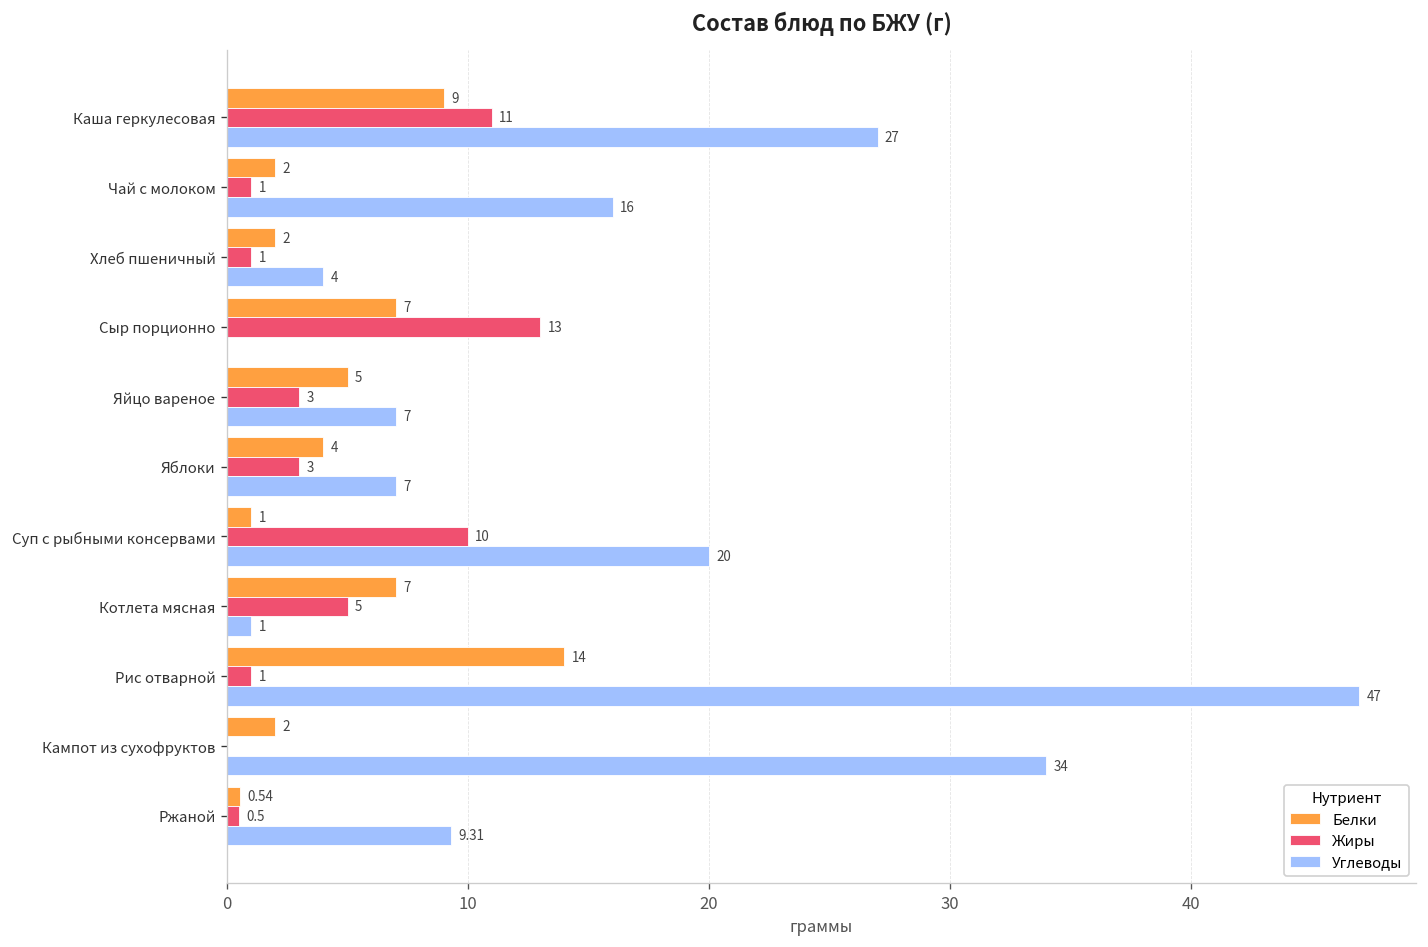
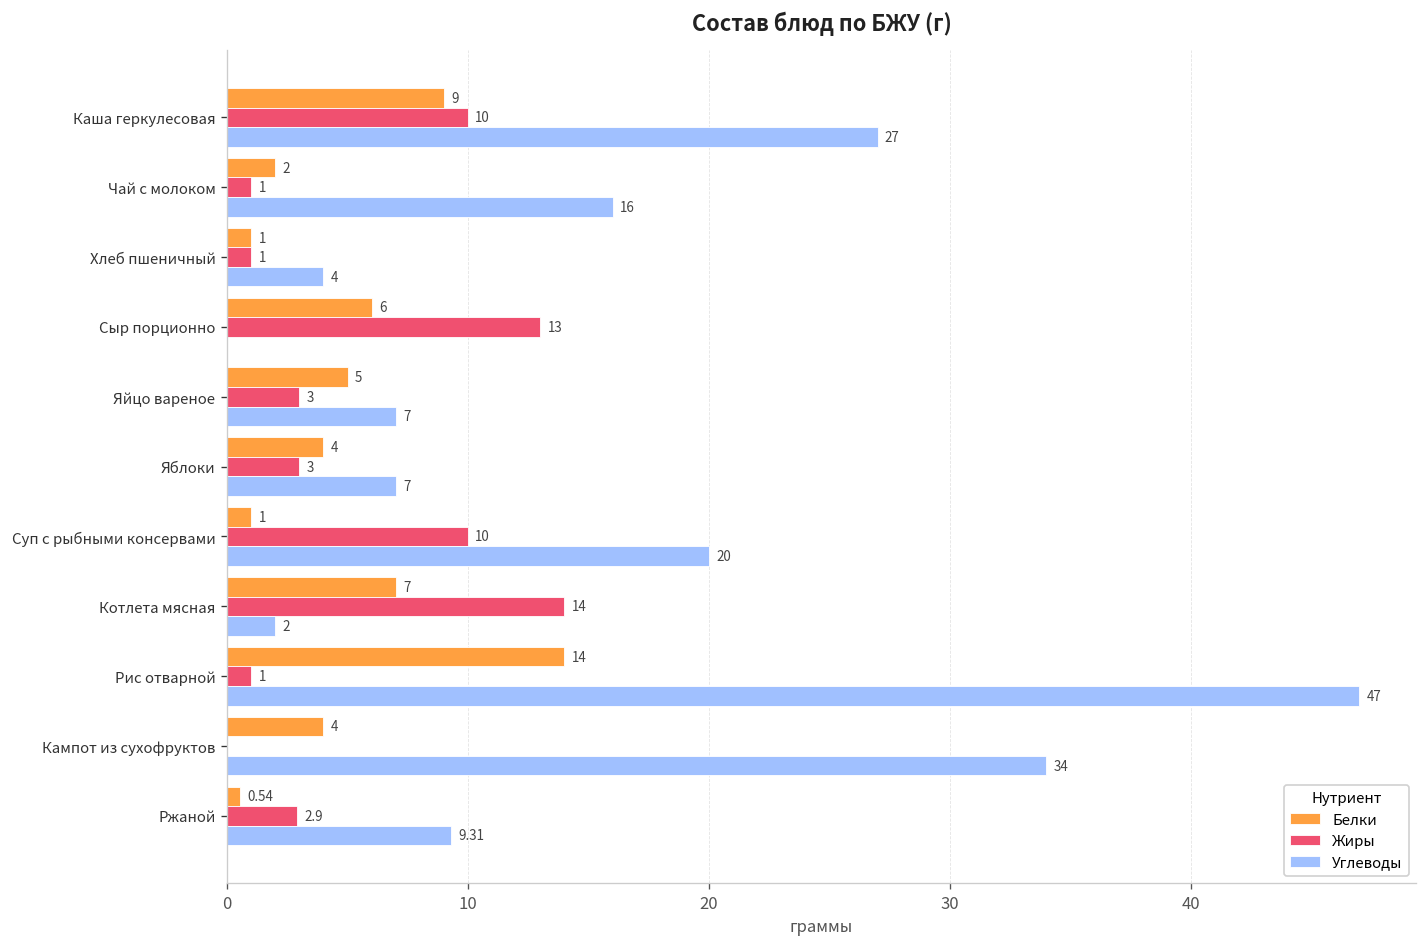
  {
    "Белки": {
      "Каша геркулесовая": 9,
      "Чай с молоком": 2,
-     "Хлеб пшеничный": 2,
-     "Сыр порционно": 7,
+     "Хлеб пшеничный": 1,
+     "Сыр порционно": 6,
      "Яйцо вареное": 5,
      "Яблоки": 4,
      "Суп с рыбными консервами": 1,
      "Котлета мясная": 7,
      "Рис отварной": 14,
-     "Кампот из сухофруктов": 2,
+     "Кампот из сухофруктов": 4,
      "Ржаной": 0.54
    },
    "Жиры": {
-     "Каша геркулесовая": 11,
+     "Каша геркулесовая": 10,
      "Чай с молоком": 1,
      "Хлеб пшеничный": 1,
      "Сыр порционно": 13,
      "Яйцо вареное": 3,
      "Яблоки": 3,
      "Суп с рыбными консервами": 10,
-     "Котлета мясная": 5,
+     "Котлета мясная": 14,
      "Рис отварной": 1,
-     "Ржаной": 0.5
+     "Ржаной": 2.9
    },
    "Углеводы": {
      "Каша геркулесовая": 27,
      "Чай с молоком": 16,
      "Хлеб пшеничный": 4,
      "Яйцо вареное": 7,
      "Яблоки": 7,
      "Суп с рыбными консервами": 20,
-     "Котлета мясная": 1,
+     "Котлета мясная": 2,
      "Рис отварной": 47,
      "Кампот из сухофруктов": 34,
      "Ржаной": 9.31
    }
  }
